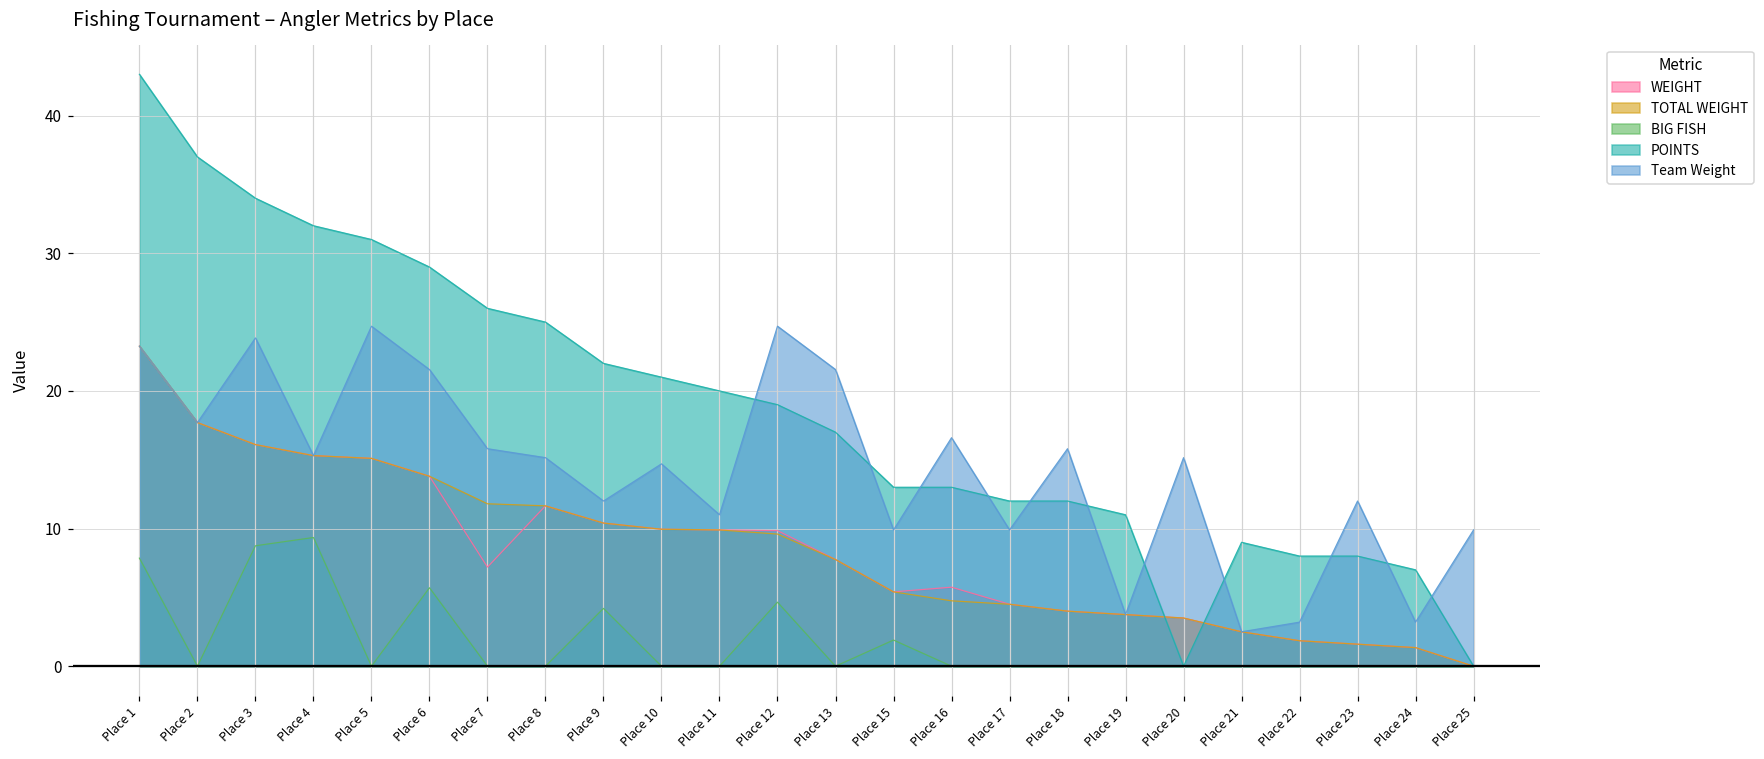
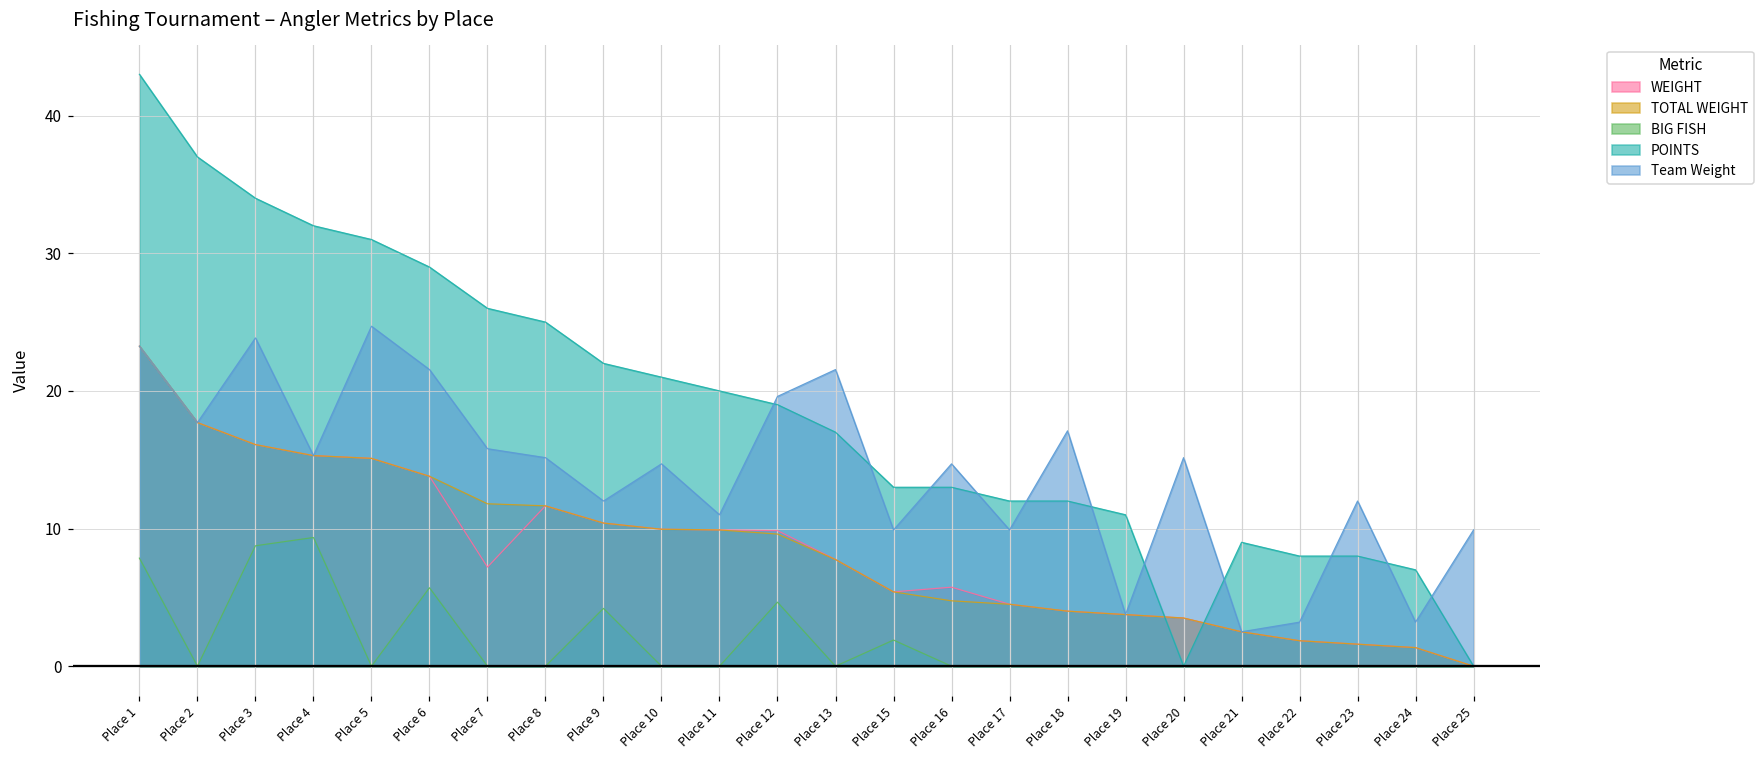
  {
    "WEIGHT": {
      "Place 7": 7.2,
      "Place 12": 9.9,
      "Place 16": 5.7
    },
    "TOTAL WEIGHT": {
      "Place 7": 11.8,
      "Place 12": 9.6,
      "Place 16": 4.8
    },
    "BIG FISH": {
      "Place 1": 7.9,
      "Place 2": 0.0,
      "Place 3": 8.8,
      "Place 4": 9.4,
      "Place 5": 0.0,
      "Place 6": 5.7,
      "Place 7": 0.0,
      "Place 8": 0.0,
      "Place 9": 4.2,
      "Place 10": 0.0,
      "Place 11": 0.0,
      "Place 12": 4.7,
      "Place 13": 0.0,
      "Place 15": 1.9,
      "Place 16": 0.0,
      "Place 17": 0.0,
      "Place 18": 0.0,
      "Place 19": 0.0,
      "Place 21": 0.0,
      "Place 22": 0.0,
      "Place 23": 0.0,
      "Place 24": 0.0
    },
    "POINTS": {
      "Place 1": 43.0,
      "Place 2": 37.0,
      "Place 3": 34.0,
      "Place 4": 32.0,
      "Place 5": 31.0,
      "Place 6": 29.0,
      "Place 7": 26.0,
      "Place 8": 25.0,
      "Place 9": 22.0,
      "Place 10": 21.0,
      "Place 11": 20.0,
      "Place 12": 19.0,
      "Place 13": 17.0,
      "Place 15": 13.0,
      "Place 16": 13.0,
      "Place 17": 12.0,
      "Place 18": 12.0,
      "Place 19": 11.0,
      "Place 21": 9.0,
      "Place 22": 8.0,
      "Place 23": 8.0,
      "Place 24": 7.0
    },
    "Team Weight": {
      "Place 3": 23.9,
      "Place 5": 24.7,
      "Place 6": 21.6,
      "Place 7": 15.8,
      "Place 8": 15.2,
      "Place 9": 12.0,
      "Place 10": 14.7,
      "Place 11": 11.0,
-     "Place 12": 24.7,
+     "Place 12": 19.6,
      "Place 13": 21.6,
      "Place 15": 9.9,
-     "Place 16": 16.6,
+     "Place 16": 14.7,
      "Place 17": 9.9,
-     "Place 18": 15.8,
+     "Place 18": 17.1,
      "Place 20": 15.2,
      "Place 22": 3.2,
      "Place 23": 12.0,
      "Place 24": 3.2,
      "Place 25": 9.9
    }
  }
